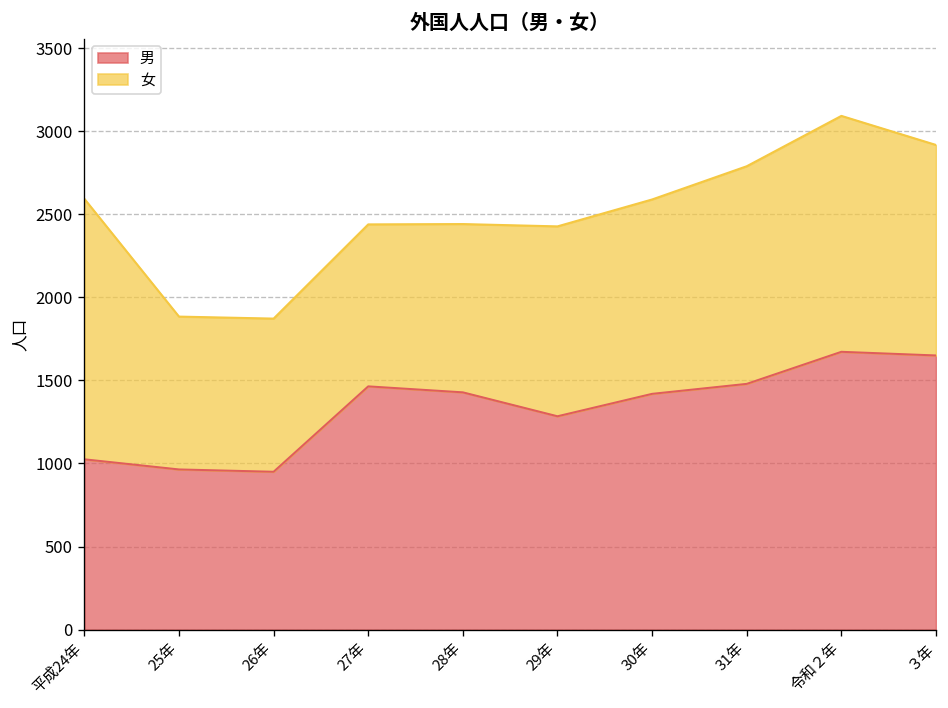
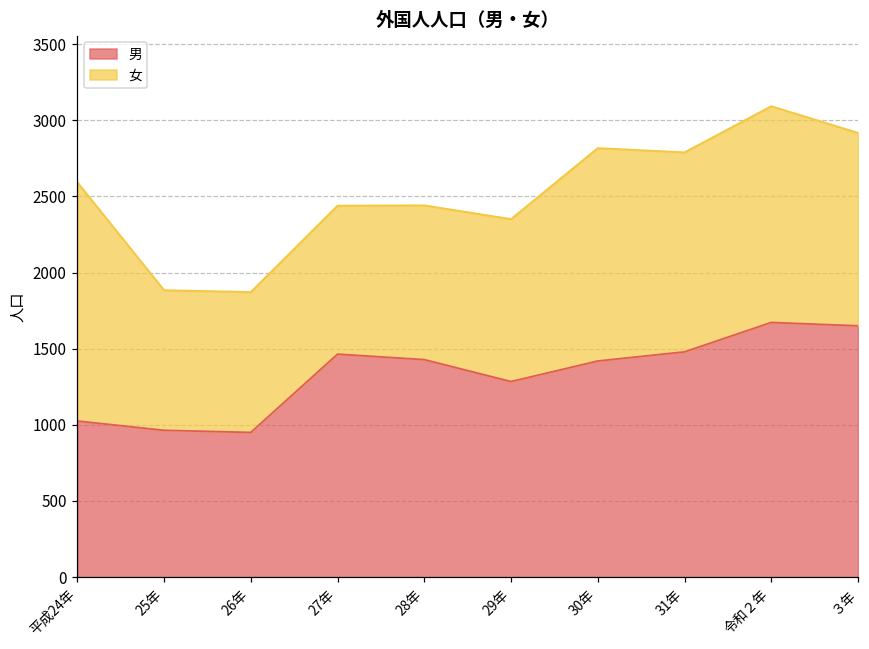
  {
    "男": {
      "平成24年": 1030,
      "25年": 960,
      "26年": 950,
      "27年": 1460,
      "28年": 1430,
      "29年": 1280,
      "30年": 1420,
      "31年": 1480,
      "令和２年": 1670,
      "３年": 1650
    },
    "女": {
      "平成24年": 1570,
      "25年": 920,
      "26年": 920,
      "27年": 980,
      "28年": 1010,
-     "29年": 1140,
-     "30年": 1170,
+     "29年": 1070,
+     "30年": 1400,
      "31年": 1310,
      "令和２年": 1420,
      "３年": 1270
    }
  }
